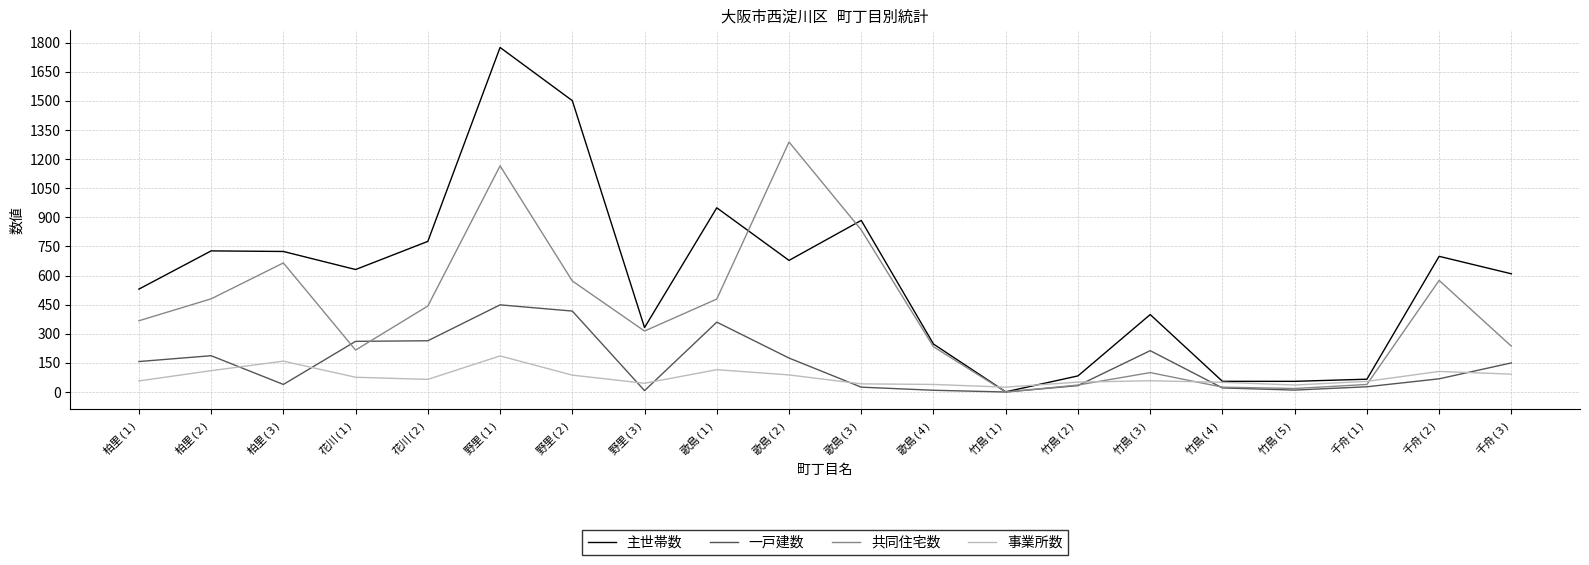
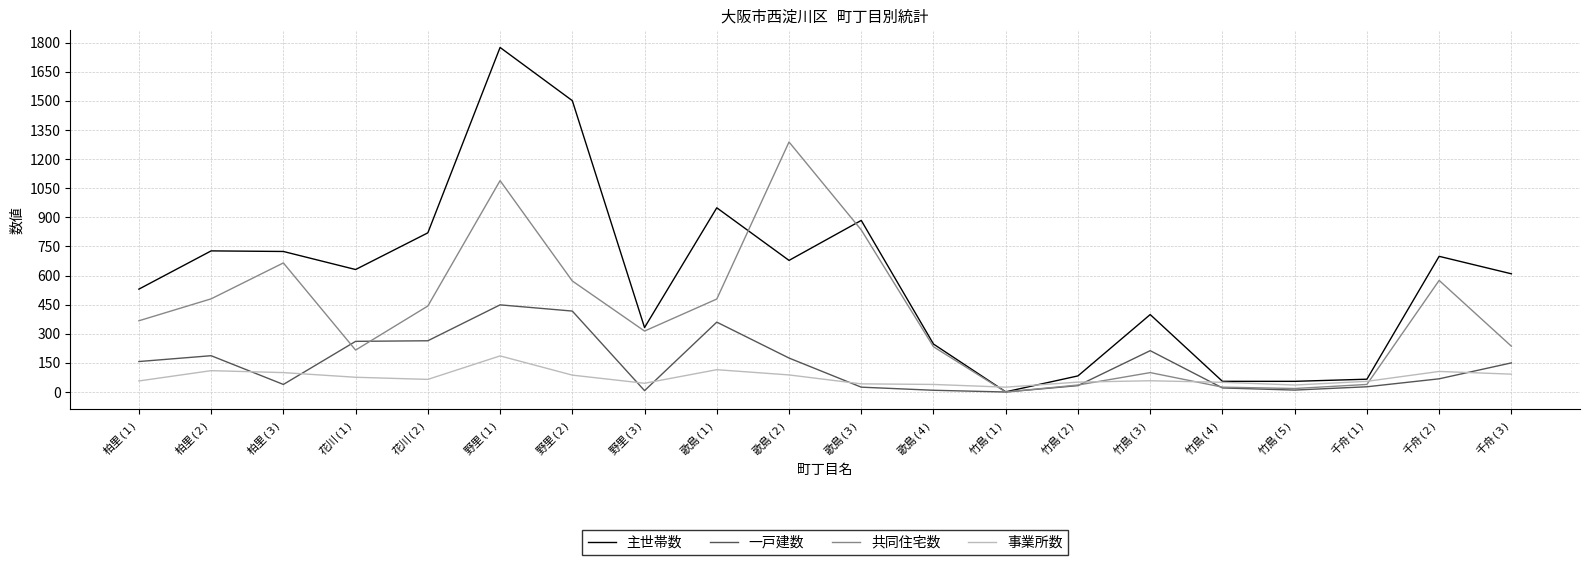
  {
    "主世帯数": {
      "柏里(1)": 530,
      "柏里(2)": 730,
      "柏里(3)": 720,
      "花川(1)": 630,
-     "花川(2)": 780,
+     "花川(2)": 820,
      "野里(1)": 1780,
      "野里(2)": 1500,
      "野里(3)": 330,
      "歌島(1)": 950,
      "歌島(2)": 680,
      "歌島(3)": 880,
      "歌島(4)": 250,
      "竹島(2)": 80,
      "竹島(3)": 400,
      "竹島(5)": 60,
      "千舟(2)": 700,
      "千舟(3)": 610
    },
    "一戸建数": {
      "柏里(1)": 160,
      "柏里(2)": 190,
      "柏里(3)": 40,
      "花川(1)": 260,
      "花川(2)": 260,
      "野里(1)": 450,
      "野里(2)": 420,
      "野里(3)": 10,
      "歌島(1)": 360,
      "歌島(2)": 180,
      "歌島(3)": 30,
      "歌島(4)": 10,
      "竹島(3)": 210,
      "千舟(2)": 70,
      "千舟(3)": 150
    },
    "共同住宅数": {
      "柏里(1)": 370,
      "柏里(2)": 480,
      "柏里(3)": 670,
      "花川(1)": 220,
      "花川(2)": 440,
-     "野里(1)": 1170,
+     "野里(1)": 1090,
      "野里(2)": 570,
      "野里(3)": 310,
      "歌島(1)": 480,
      "歌島(2)": 1290,
      "歌島(3)": 840,
      "歌島(4)": 230,
      "竹島(3)": 100,
      "千舟(2)": 580,
      "千舟(3)": 240
    },
    "事業所数": {
      "柏里(1)": 60,
      "柏里(2)": 110,
-     "柏里(3)": 160,
+     "柏里(3)": 100,
      "花川(1)": 80,
      "花川(2)": 70,
      "野里(1)": 190,
      "野里(2)": 90,
      "野里(3)": 50,
      "歌島(1)": 120,
      "歌島(2)": 90,
      "歌島(3)": 40,
      "歌島(4)": 40,
      "竹島(1)": 30,
      "竹島(2)": 50,
      "竹島(3)": 60,
      "竹島(5)": 40,
      "千舟(2)": 110,
      "千舟(3)": 90
    }
  }
